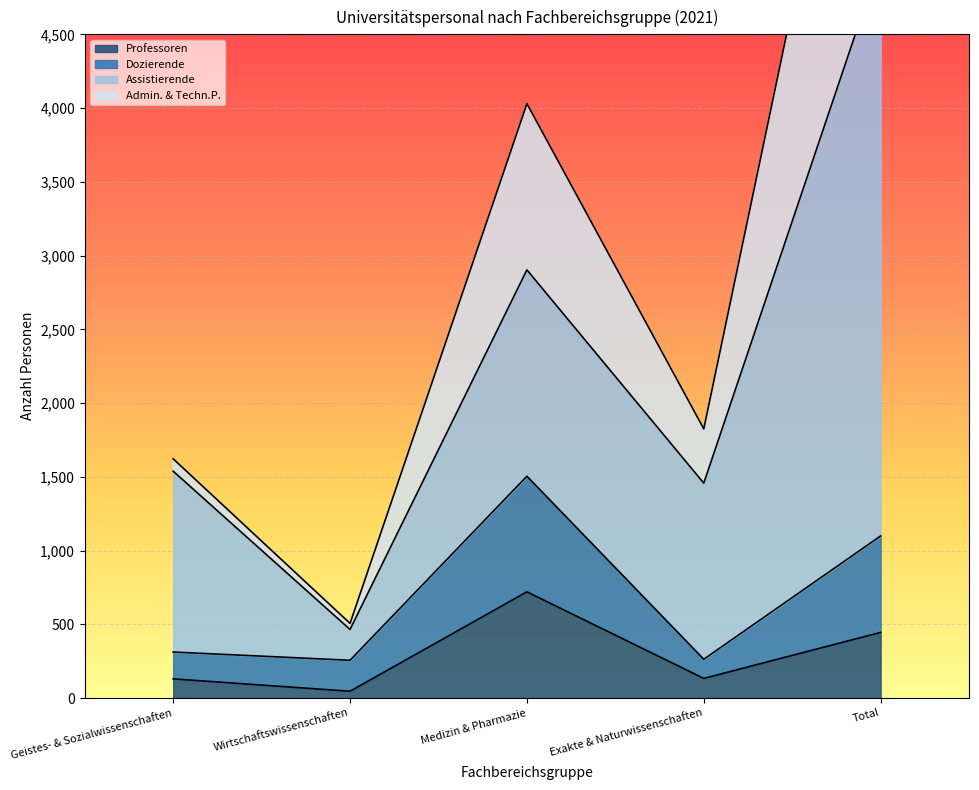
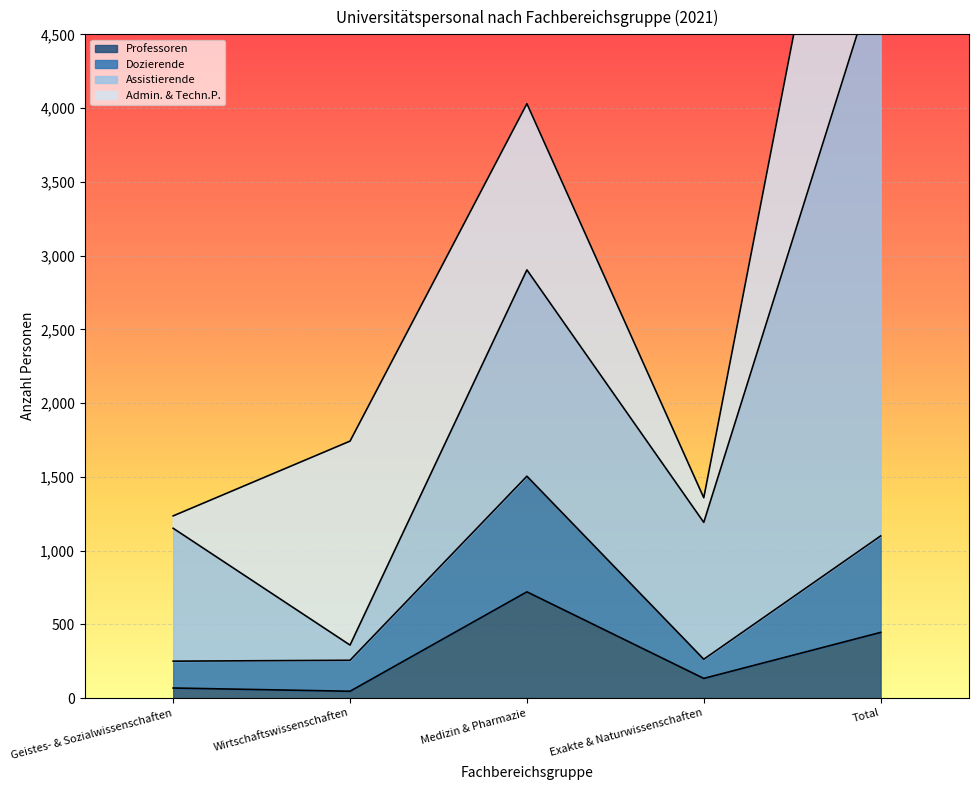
  {
    "Professoren": {
-     "Geistes- & Sozialwissenschaften": "130",
+     "Geistes- & Sozialwissenschaften": "70",
      "Wirtschaftswissenschaften": "50",
      "Medizin & Pharmazie": "720",
      "Exakte & Naturwissenschaften": "130",
      "Total": "450"
    },
    "Dozierende": {
      "Geistes- & Sozialwissenschaften": "180",
      "Wirtschaftswissenschaften": "210",
      "Medizin & Pharmazie": "780",
      "Exakte & Naturwissenschaften": "130",
      "Total": "650"
    },
    "Assistierende": {
-     "Geistes- & Sozialwissenschaften": "1,230",
-     "Wirtschaftswissenschaften": "210",
+     "Geistes- & Sozialwissenschaften": "900",
+     "Wirtschaftswissenschaften": "100",
      "Medizin & Pharmazie": "1,400",
-     "Exakte & Naturwissenschaften": "1,190"
+     "Exakte & Naturwissenschaften": "930"
    },
    "Admin. & Techn.P.": {
      "Geistes- & Sozialwissenschaften": "80",
-     "Wirtschaftswissenschaften": "40",
+     "Wirtschaftswissenschaften": "1,380",
      "Medizin & Pharmazie": "1,130",
-     "Exakte & Naturwissenschaften": "370"
+     "Exakte & Naturwissenschaften": "170"
    }
  }
